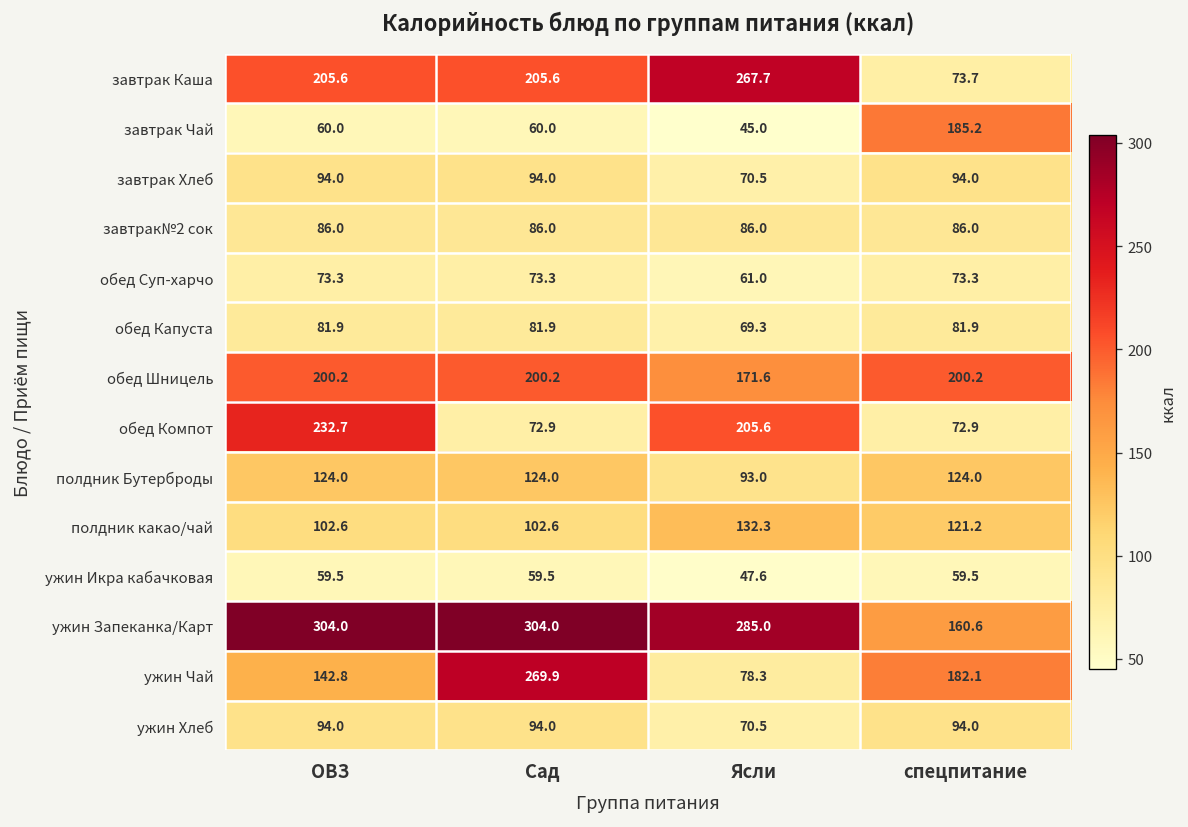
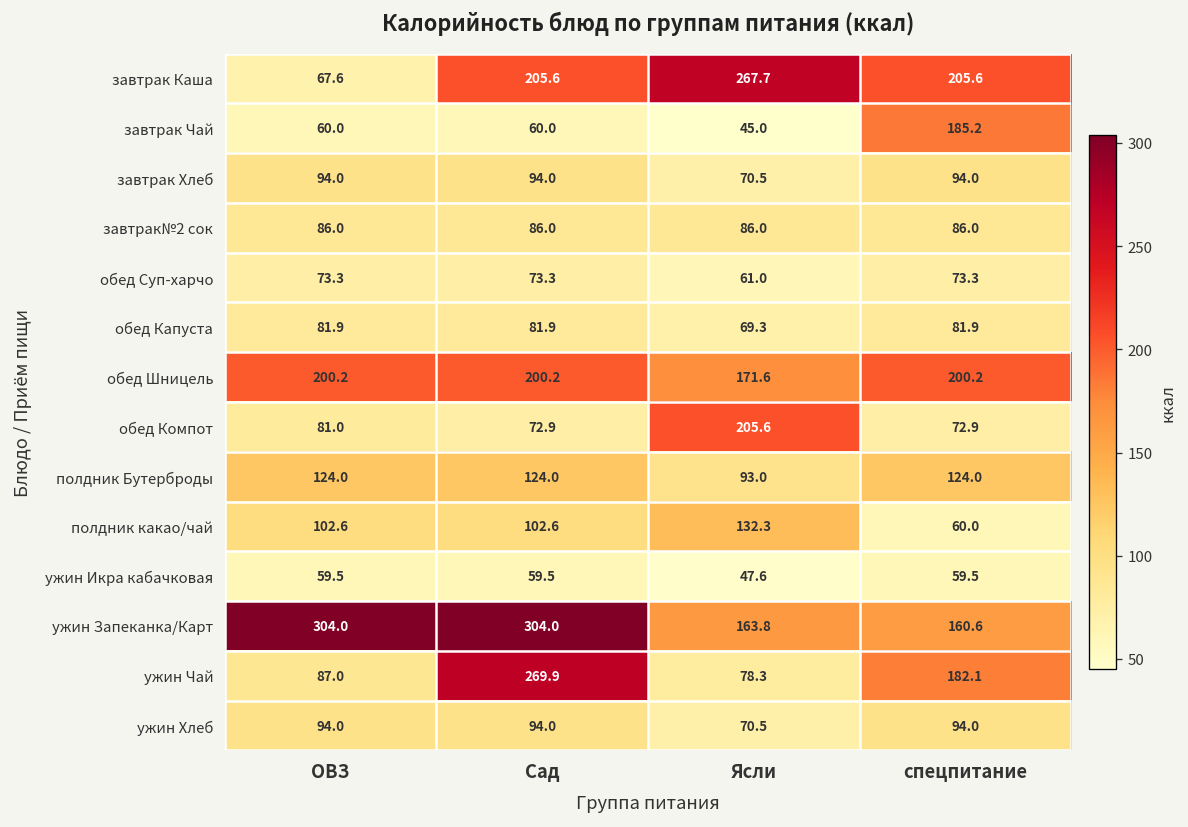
  {
    "завтрак Каша": {
-     "ОВЗ": 205.6,
+     "ОВЗ": 67.6,
      "Сад": 205.6,
      "Ясли": 267.7,
-     "спецпитание": 73.7
+     "спецпитание": 205.6
    },
    "завтрак Чай": {
      "ОВЗ": 60.0,
      "Сад": 60.0,
      "Ясли": 45.0,
      "спецпитание": 185.2
    },
    "завтрак Хлеб": {
      "ОВЗ": 94.0,
      "Сад": 94.0,
      "Ясли": 70.5,
      "спецпитание": 94.0
    },
    "завтрак№2 сок": {
      "ОВЗ": 86.0,
      "Сад": 86.0,
      "Ясли": 86.0,
      "спецпитание": 86.0
    },
    "обед Суп-харчо": {
      "ОВЗ": 73.3,
      "Сад": 73.3,
      "Ясли": 61.0,
      "спецпитание": 73.3
    },
    "обед Капуста": {
      "ОВЗ": 81.9,
      "Сад": 81.9,
      "Ясли": 69.3,
      "спецпитание": 81.9
    },
    "обед Шницель": {
      "ОВЗ": 200.2,
      "Сад": 200.2,
      "Ясли": 171.6,
      "спецпитание": 200.2
    },
    "обед Компот": {
-     "ОВЗ": 232.7,
+     "ОВЗ": 81.0,
      "Сад": 72.9,
      "Ясли": 205.6,
      "спецпитание": 72.9
    },
    "полдник Бутерброды": {
      "ОВЗ": 124.0,
      "Сад": 124.0,
      "Ясли": 93.0,
      "спецпитание": 124.0
    },
    "полдник какао/чай": {
      "ОВЗ": 102.6,
      "Сад": 102.6,
      "Ясли": 132.3,
-     "спецпитание": 121.2
+     "спецпитание": 60.0
    },
    "ужин Икра кабачковая": {
      "ОВЗ": 59.5,
      "Сад": 59.5,
      "Ясли": 47.6,
      "спецпитание": 59.5
    },
    "ужин Запеканка/Карт": {
      "ОВЗ": 304.0,
      "Сад": 304.0,
-     "Ясли": 285.0,
+     "Ясли": 163.8,
      "спецпитание": 160.6
    },
    "ужин Чай": {
-     "ОВЗ": 142.8,
+     "ОВЗ": 87.0,
      "Сад": 269.9,
      "Ясли": 78.3,
      "спецпитание": 182.1
    },
    "ужин Хлеб": {
      "ОВЗ": 94.0,
      "Сад": 94.0,
      "Ясли": 70.5,
      "спецпитание": 94.0
    }
  }
